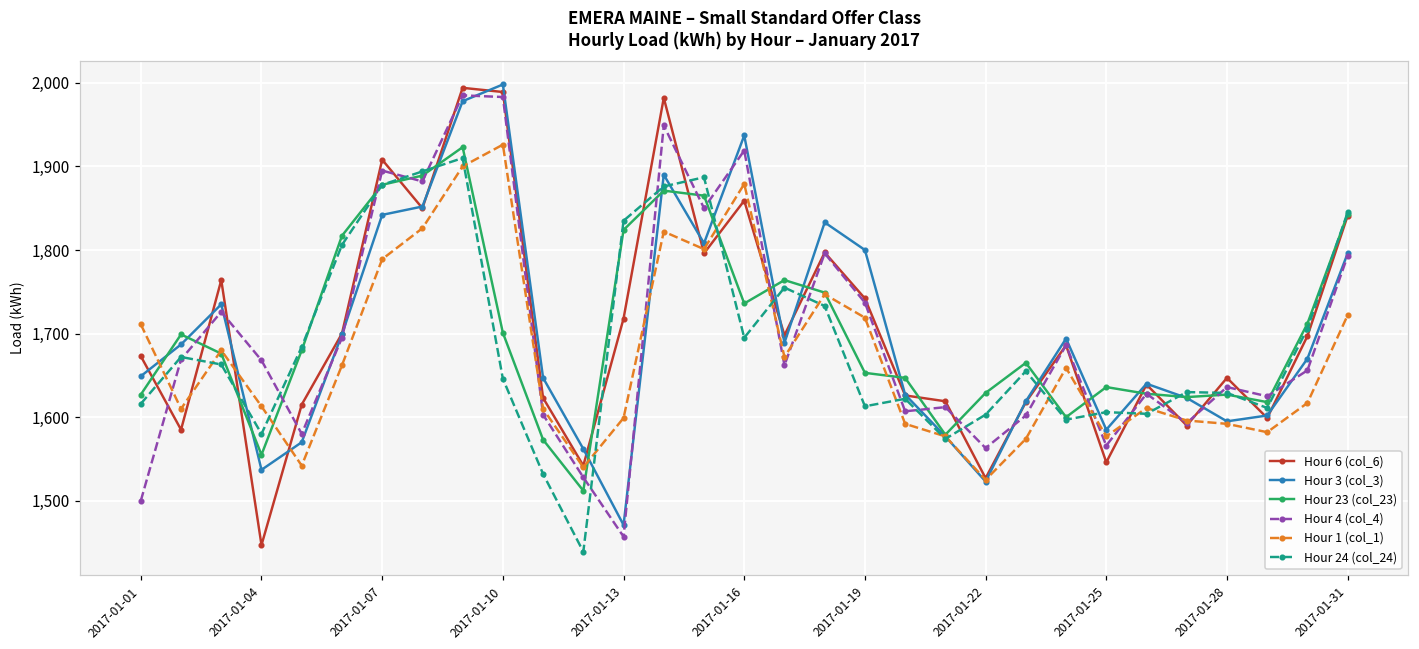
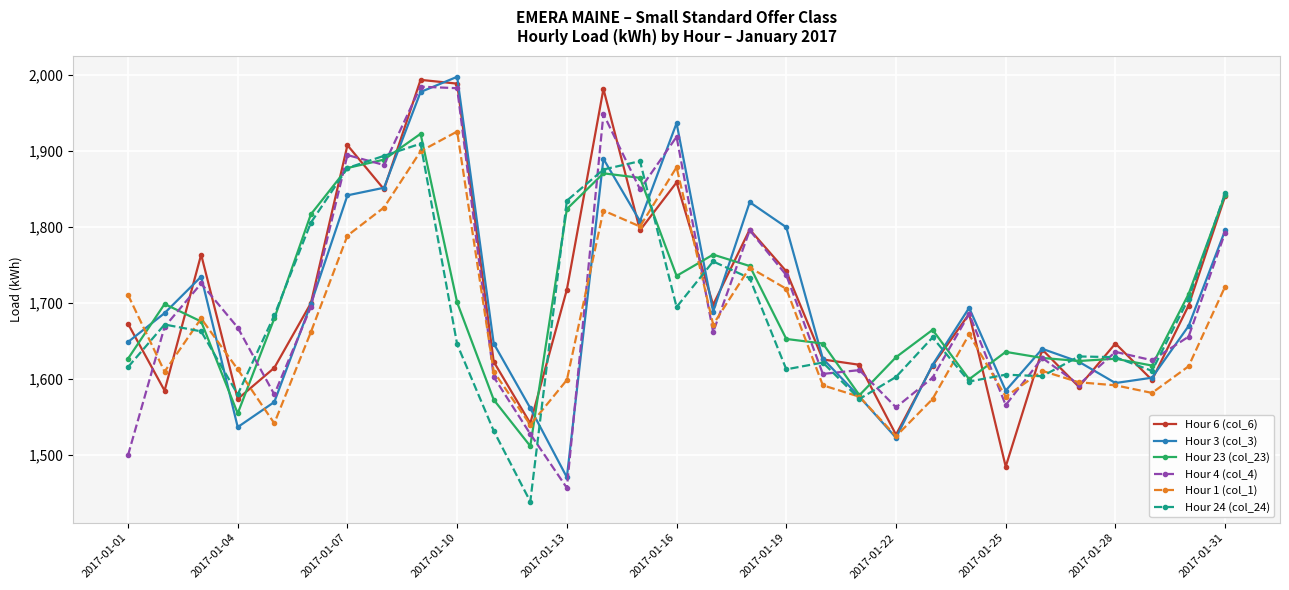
  {
    "Hour 6 (col_6)": {
      "2017-01-01": "1,670",
-     "2017-01-04": "1,450",
+     "2017-01-04": "1,570",
      "2017-01-07": "1,910",
      "2017-01-10": "1,990",
      "2017-01-13": "1,720",
      "2017-01-16": "1,860",
      "2017-01-19": "1,740",
-     "2017-01-25": "1,550",
+     "2017-01-25": "1,490",
      "2017-01-28": "1,650"
    },
    "Hour 3 (col_3)": {
      "2017-01-01": "1,650",
      "2017-01-04": "1,540",
      "2017-01-07": "1,840",
      "2017-01-10": "2,000",
      "2017-01-13": "1,470",
      "2017-01-16": "1,940",
      "2017-01-19": "1,800",
      "2017-01-25": "1,590"
    },
    "Hour 4 (col_4)": {
      "2017-01-01": "1,500",
      "2017-01-04": "1,670",
      "2017-01-07": "1,900",
      "2017-01-10": "1,980",
      "2017-01-13": "1,460",
      "2017-01-16": "1,920",
      "2017-01-19": "1,740",
      "2017-01-22": "1,560",
      "2017-01-25": "1,570",
      "2017-01-28": "1,640"
    },
    "Hour 1 (col_1)": {
      "2017-01-01": "1,710",
      "2017-01-04": "1,610",
      "2017-01-07": "1,790",
      "2017-01-10": "1,930",
      "2017-01-13": "1,600",
      "2017-01-16": "1,880",
      "2017-01-19": "1,720",
      "2017-01-25": "1,580",
      "2017-01-31": "1,720"
    }
  }
